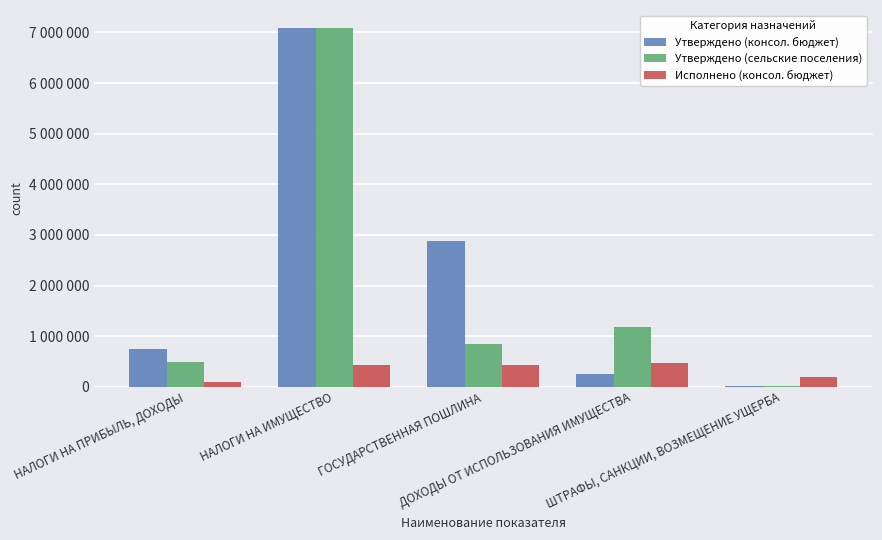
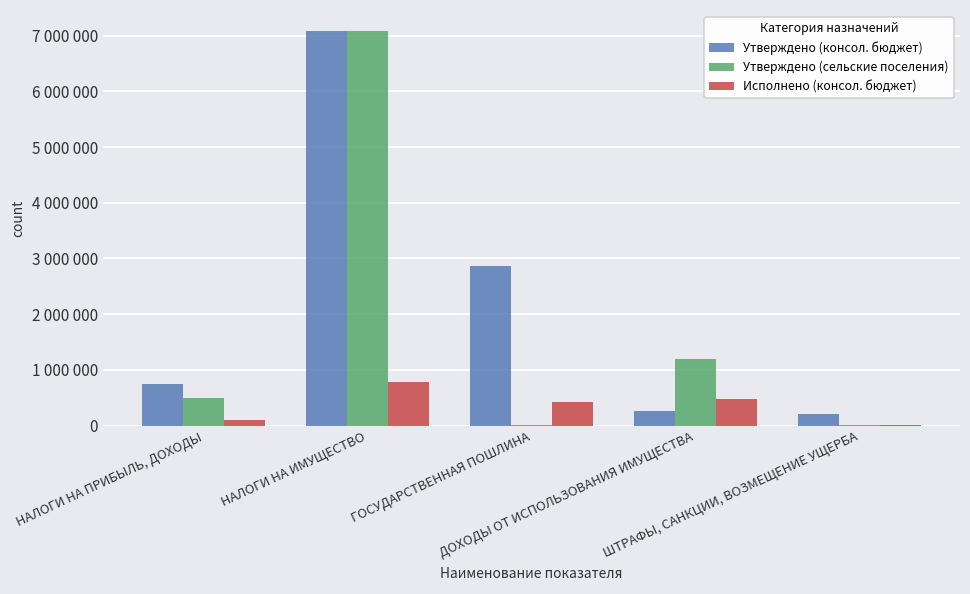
  {
    "Утверждено (консол. бюджет)": {
      "НАЛОГИ НА ПРИБЫЛЬ, ДОХОДЫ": 800000,
      "НАЛОГИ НА ИМУЩЕСТВО": 7100000,
      "ГОСУДАРСТВЕННАЯ ПОШЛИНА": 2900000,
      "ДОХОДЫ ОТ ИСПОЛЬЗОВАНИЯ ИМУЩЕСТВА": 300000,
-     "ШТРАФЫ, САНКЦИИ, ВОЗМЕЩЕНИЕ УЩЕРБА": 0
+     "ШТРАФЫ, САНКЦИИ, ВОЗМЕЩЕНИЕ УЩЕРБА": 200000
    },
    "Утверждено (сельские поселения)": {
      "НАЛОГИ НА ПРИБЫЛЬ, ДОХОДЫ": 500000,
      "НАЛОГИ НА ИМУЩЕСТВО": 7100000,
-     "ГОСУДАРСТВЕННАЯ ПОШЛИНА": 800000,
+     "ГОСУДАРСТВЕННАЯ ПОШЛИНА": 0,
      "ДОХОДЫ ОТ ИСПОЛЬЗОВАНИЯ ИМУЩЕСТВА": 1200000
    },
    "Исполнено (консол. бюджет)": {
      "НАЛОГИ НА ПРИБЫЛЬ, ДОХОДЫ": 100000,
-     "НАЛОГИ НА ИМУЩЕСТВО": 400000,
+     "НАЛОГИ НА ИМУЩЕСТВО": 800000,
      "ГОСУДАРСТВЕННАЯ ПОШЛИНА": 400000,
      "ДОХОДЫ ОТ ИСПОЛЬЗОВАНИЯ ИМУЩЕСТВА": 500000,
-     "ШТРАФЫ, САНКЦИИ, ВОЗМЕЩЕНИЕ УЩЕРБА": 200000
+     "ШТРАФЫ, САНКЦИИ, ВОЗМЕЩЕНИЕ УЩЕРБА": 0
    }
  }
